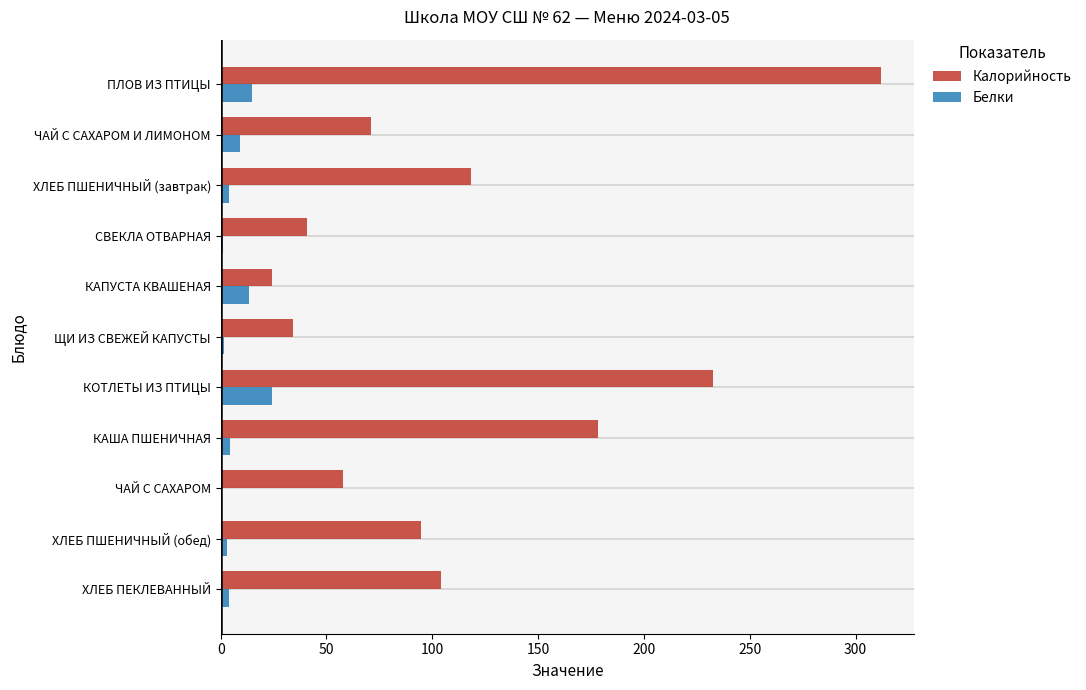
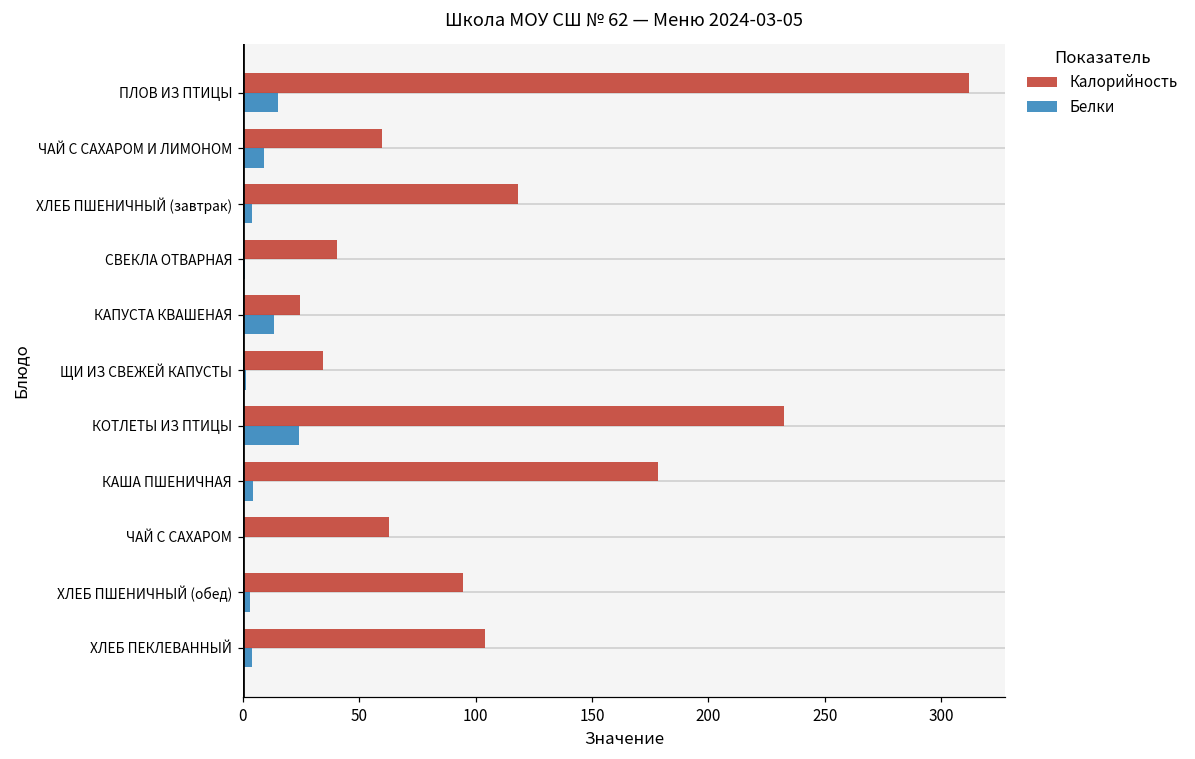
  {
    "Калорийность": {
      "ПЛОВ ИЗ ПТИЦЫ": 312,
-     "ЧАЙ С САХАРОМ И ЛИМОНОМ": 71,
+     "ЧАЙ С САХАРОМ И ЛИМОНОМ": 60,
      "ХЛЕБ ПШЕНИЧНЫЙ (завтрак)": 118,
      "СВЕКЛА ОТВАРНАЯ": 41,
      "КАПУСТА КВАШЕНАЯ": 24,
      "ЩИ ИЗ СВЕЖЕЙ КАПУСТЫ": 34,
      "КОТЛЕТЫ ИЗ ПТИЦЫ": 233,
      "КАША ПШЕНИЧНАЯ": 179,
-     "ЧАЙ С САХАРОМ": 58,
+     "ЧАЙ С САХАРОМ": 63,
      "ХЛЕБ ПШЕНИЧНЫЙ (обед)": 95,
      "ХЛЕБ ПЕКЛЕВАННЫЙ": 104
    },
    "Белки": {
      "ПЛОВ ИЗ ПТИЦЫ": 15,
      "ЧАЙ С САХАРОМ И ЛИМОНОМ": 9,
      "ХЛЕБ ПШЕНИЧНЫЙ (завтрак)": 4,
      "КАПУСТА КВАШЕНАЯ": 13,
      "ЩИ ИЗ СВЕЖЕЙ КАПУСТЫ": 2,
      "КОТЛЕТЫ ИЗ ПТИЦЫ": 24,
      "КАША ПШЕНИЧНАЯ": 5,
      "ХЛЕБ ПШЕНИЧНЫЙ (обед)": 3,
      "ХЛЕБ ПЕКЛЕВАННЫЙ": 4
    }
  }
